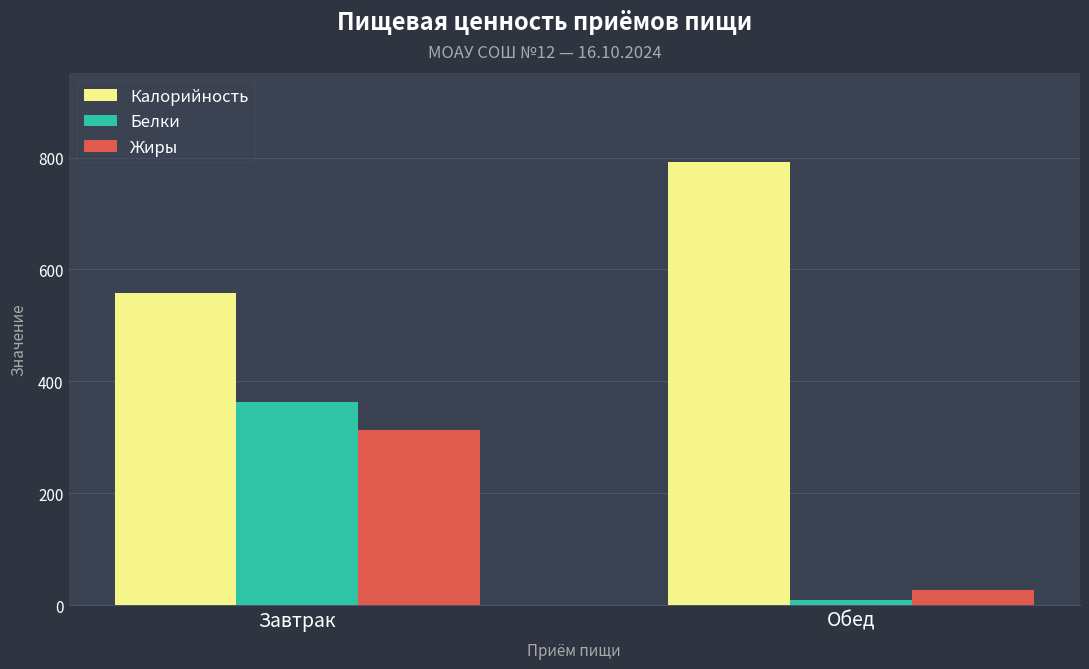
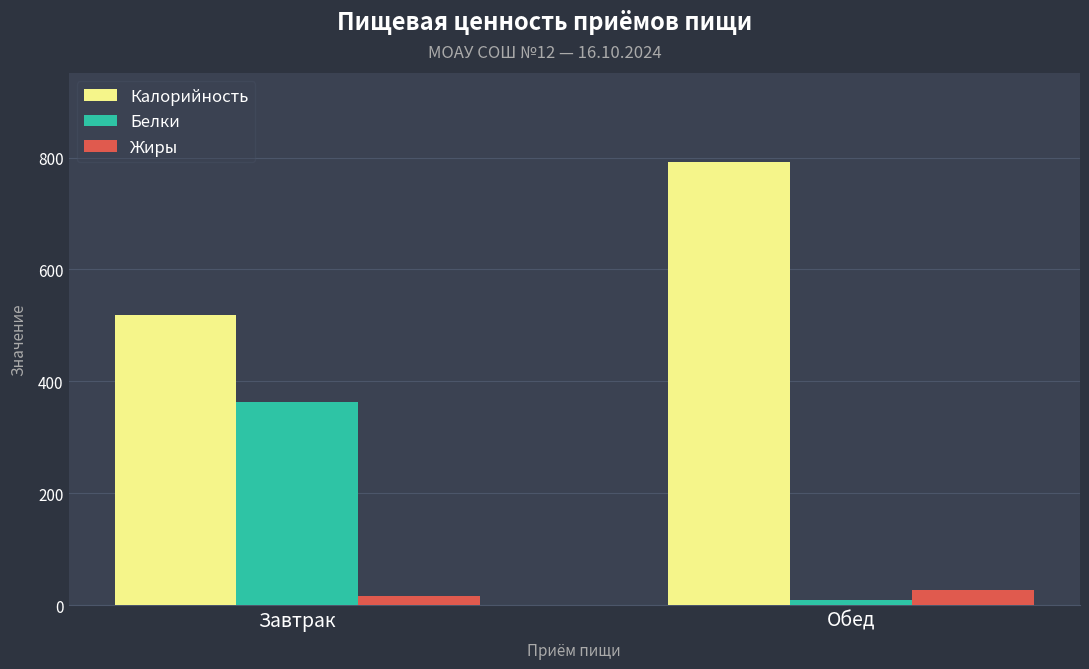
  {
    "Калорийность": {
-     "Завтрак": 560,
+     "Завтрак": 520,
      "Обед": 790
    },
    "Белки": {
      "Завтрак": 360,
      "Обед": 10
    },
    "Жиры": {
-     "Завтрак": 310,
+     "Завтрак": 20,
      "Обед": 30
    }
  }
